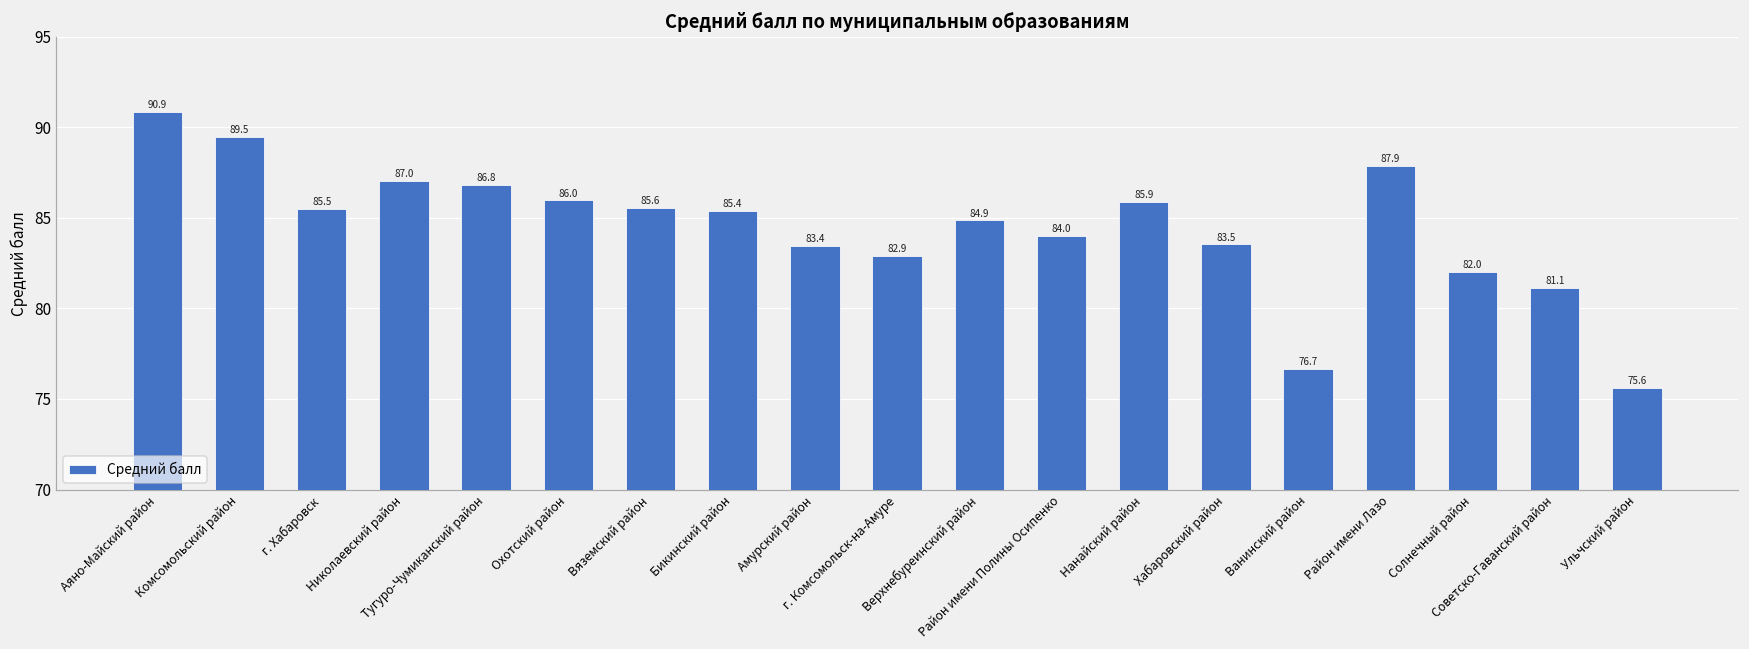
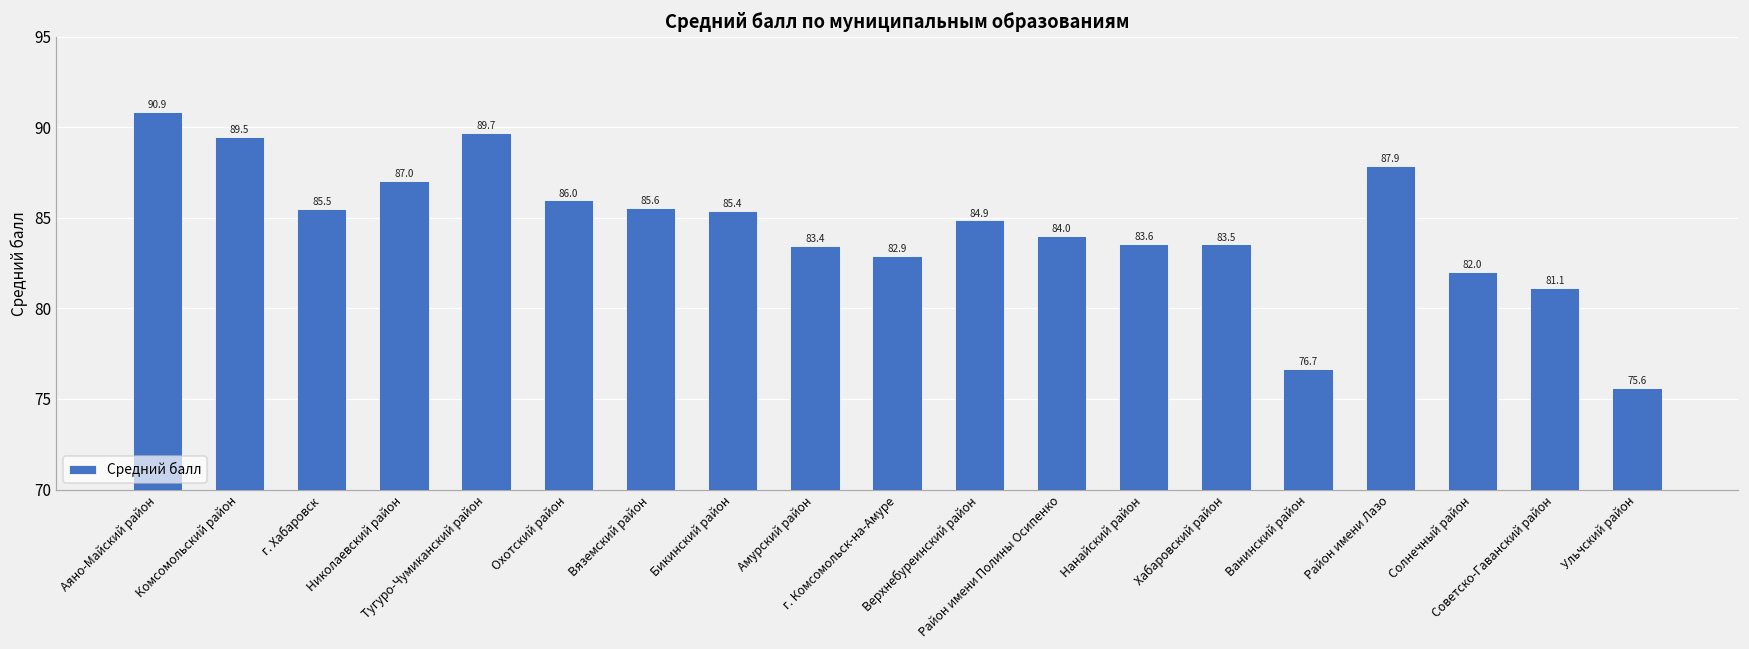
  {
    "Аяно-Майский район": 90.9,
    "Комсомольский район": 89.5,
    "г. Хабаровск": 85.5,
    "Николаевский район": 87.0,
-   "Тугуро-Чумиканский район": 86.8,
+   "Тугуро-Чумиканский район": 89.7,
    "Охотский район": 86.0,
    "Вяземский район": 85.6,
    "Бикинский район": 85.4,
    "Амурский район": 83.4,
    "г. Комсомольск-на-Амуре": 82.9,
    "Верхнебуреинский район": 84.9,
    "Район имени Полины Осипенко": 84.0,
-   "Нанайский район": 85.9,
+   "Нанайский район": 83.6,
    "Хабаровский район": 83.5,
    "Ванинский район": 76.7,
    "Район имени Лазо": 87.9,
    "Солнечный район": 82.0,
    "Советско-Гаванский район": 81.1,
    "Ульчский район": 75.6
  }
